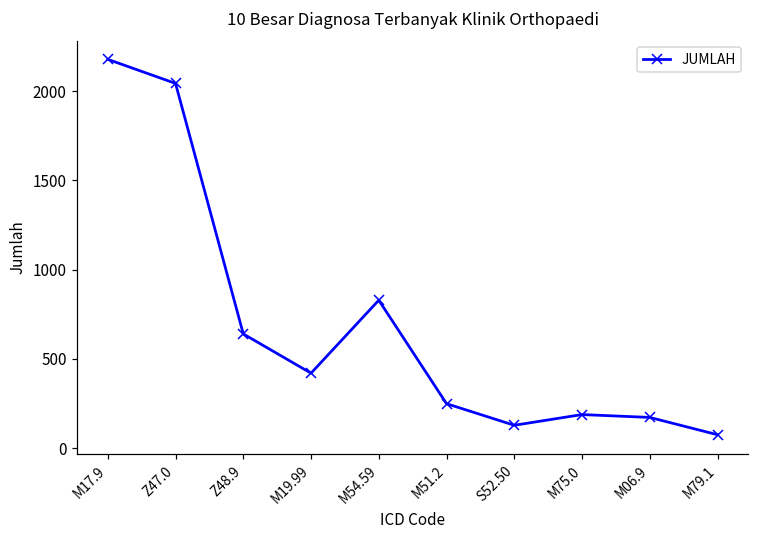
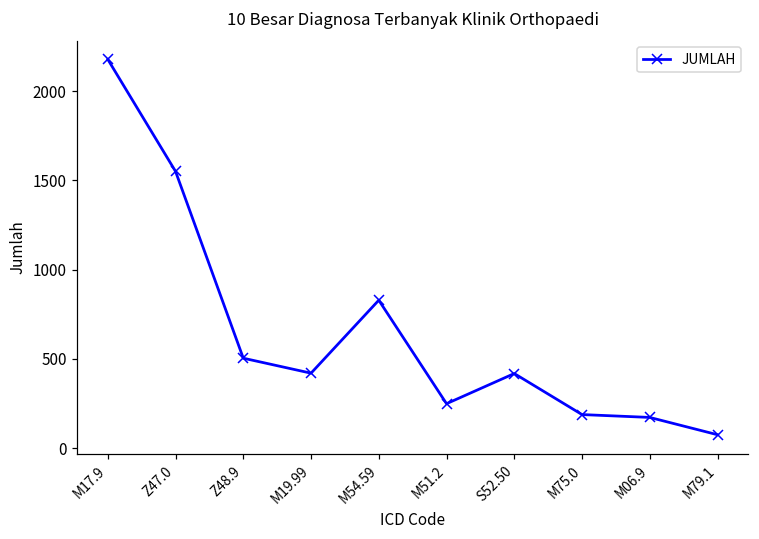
  {
    "M17.9": 2180,
-   "Z47.0": 2040,
-   "Z48.9": 640,
+   "Z47.0": 1550,
+   "Z48.9": 500,
    "M19.99": 420,
    "M54.59": 830,
    "M51.2": 250,
-   "S52.50": 130,
+   "S52.50": 420,
    "M75.0": 190,
    "M06.9": 170,
    "M79.1": 80
  }
